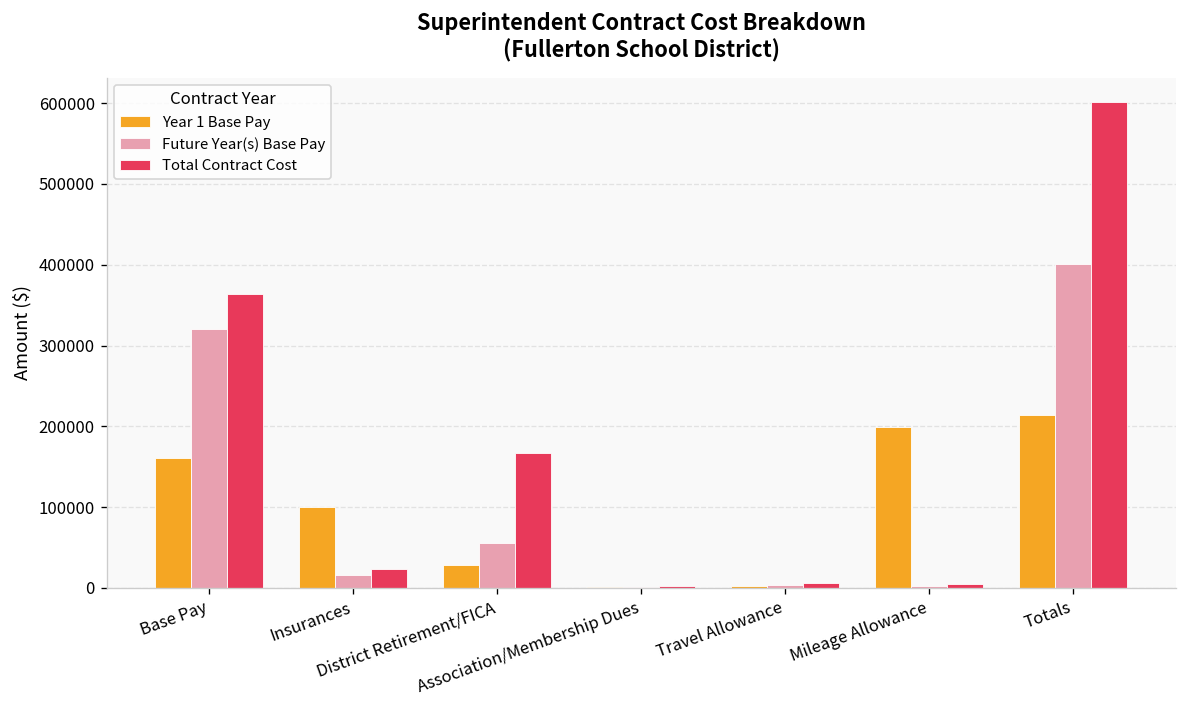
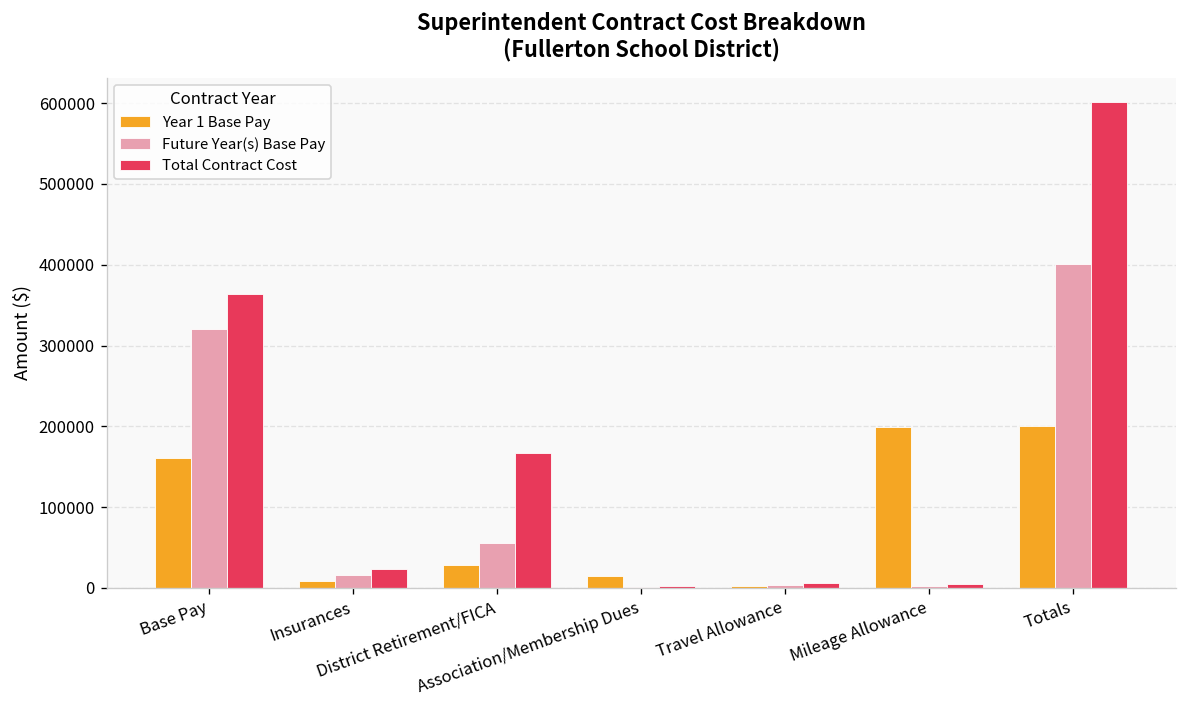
  {
    "Year 1 Base Pay": {
      "Base Pay": 160000,
-     "Insurances": 100000,
+     "Insurances": 10000,
      "District Retirement/FICA": 30000,
-     "Association/Membership Dues": 0,
+     "Association/Membership Dues": 10000,
      "Mileage Allowance": 200000,
-     "Totals": 210000
+     "Totals": 200000
    },
    "Future Year(s) Base Pay": {
      "Base Pay": 320000,
      "Insurances": 20000,
      "District Retirement/FICA": 60000,
      "Travel Allowance": 0,
      "Totals": 400000
    },
    "Total Contract Cost": {
      "Base Pay": 360000,
      "Insurances": 20000,
      "District Retirement/FICA": 170000,
      "Travel Allowance": 10000,
      "Mileage Allowance": 0,
      "Totals": 600000
    }
  }
